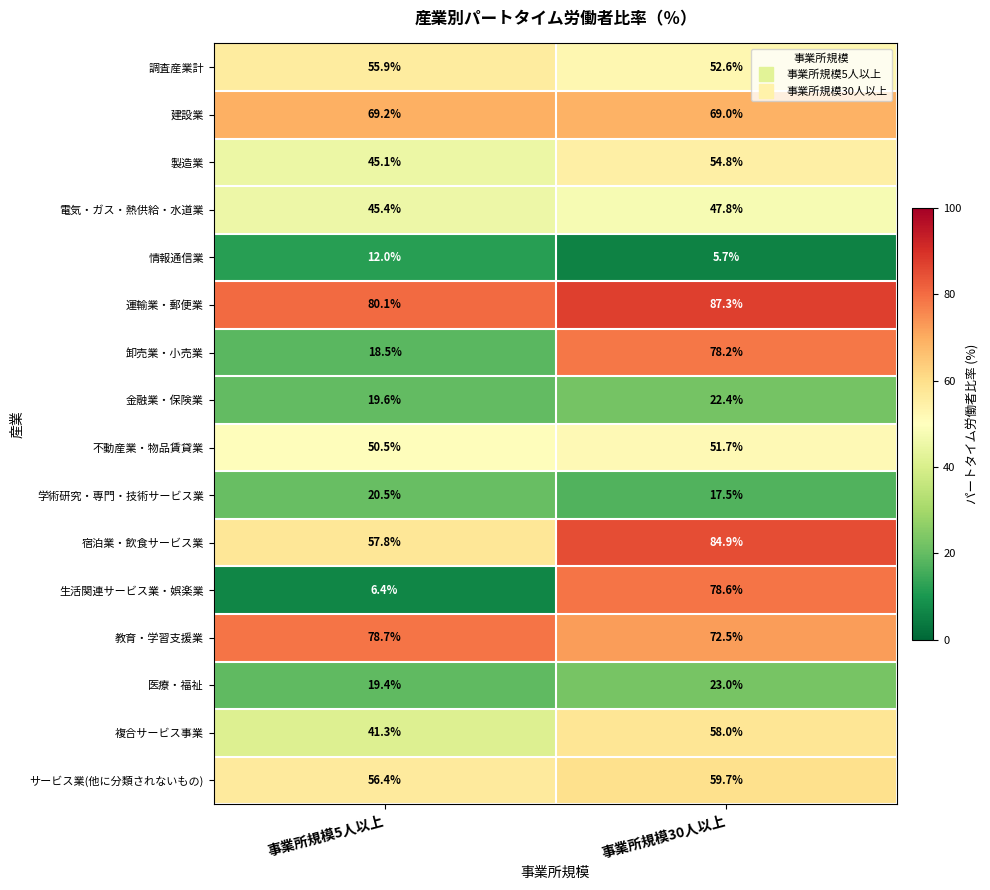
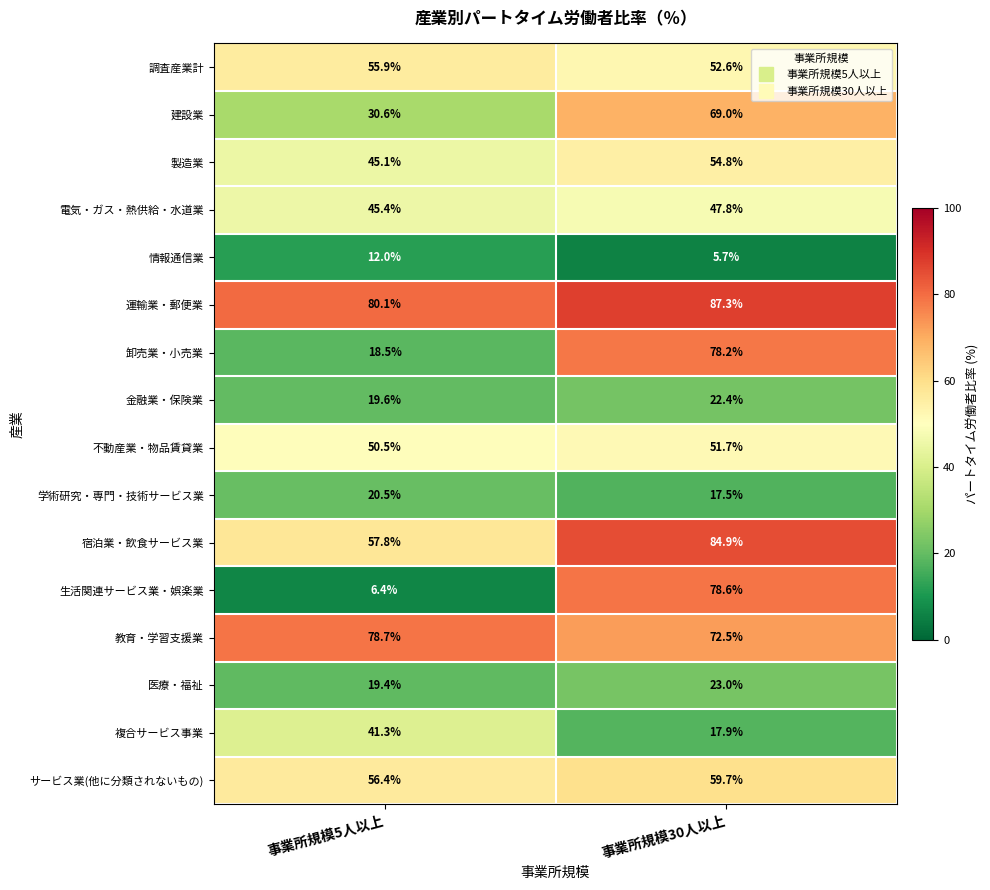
  {
    "調査産業計": {
      "事業所規模5人以上": "55.9%",
      "事業所規模30人以上": "52.6%"
    },
    "建設業": {
-     "事業所規模5人以上": "69.2%",
+     "事業所規模5人以上": "30.6%",
      "事業所規模30人以上": "69.0%"
    },
    "製造業": {
      "事業所規模5人以上": "45.1%",
      "事業所規模30人以上": "54.8%"
    },
    "電気・ガス・熱供給・水道業": {
      "事業所規模5人以上": "45.4%",
      "事業所規模30人以上": "47.8%"
    },
    "情報通信業": {
      "事業所規模5人以上": "12.0%",
      "事業所規模30人以上": "5.7%"
    },
    "運輸業・郵便業": {
      "事業所規模5人以上": "80.1%",
      "事業所規模30人以上": "87.3%"
    },
    "卸売業・小売業": {
      "事業所規模5人以上": "18.5%",
      "事業所規模30人以上": "78.2%"
    },
    "金融業・保険業": {
      "事業所規模5人以上": "19.6%",
      "事業所規模30人以上": "22.4%"
    },
    "不動産業・物品賃貸業": {
      "事業所規模5人以上": "50.5%",
      "事業所規模30人以上": "51.7%"
    },
    "学術研究・専門・技術サービス業": {
      "事業所規模5人以上": "20.5%",
      "事業所規模30人以上": "17.5%"
    },
    "宿泊業・飲食サービス業": {
      "事業所規模5人以上": "57.8%",
      "事業所規模30人以上": "84.9%"
    },
    "生活関連サービス業・娯楽業": {
      "事業所規模5人以上": "6.4%",
      "事業所規模30人以上": "78.6%"
    },
    "教育・学習支援業": {
      "事業所規模5人以上": "78.7%",
      "事業所規模30人以上": "72.5%"
    },
    "医療・福祉": {
      "事業所規模5人以上": "19.4%",
      "事業所規模30人以上": "23.0%"
    },
    "複合サービス事業": {
      "事業所規模5人以上": "41.3%",
-     "事業所規模30人以上": "58.0%"
+     "事業所規模30人以上": "17.9%"
    },
    "サービス業(他に分類されないもの)": {
      "事業所規模5人以上": "56.4%",
      "事業所規模30人以上": "59.7%"
    }
  }
